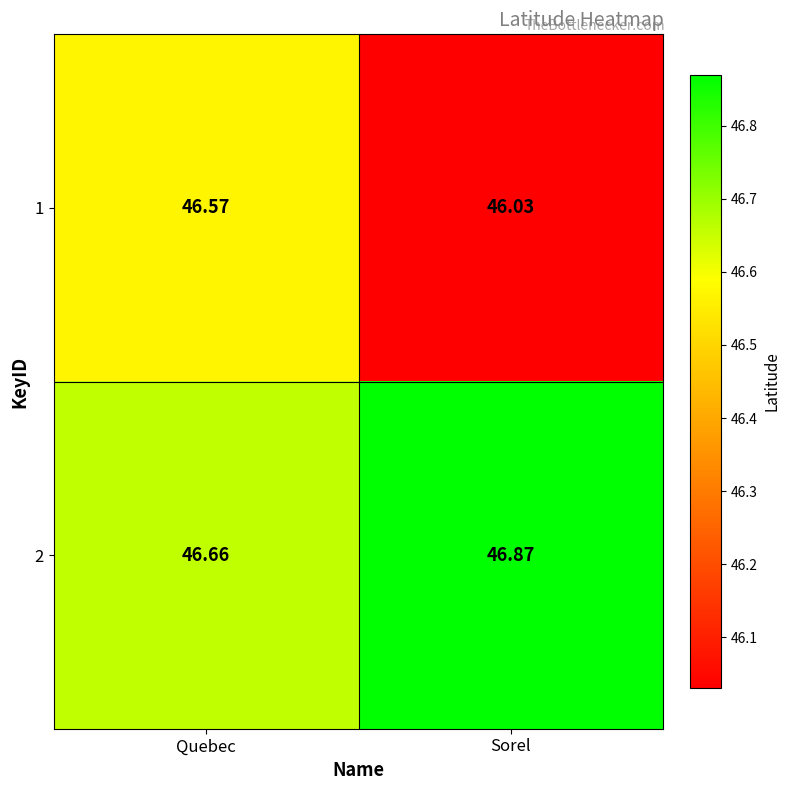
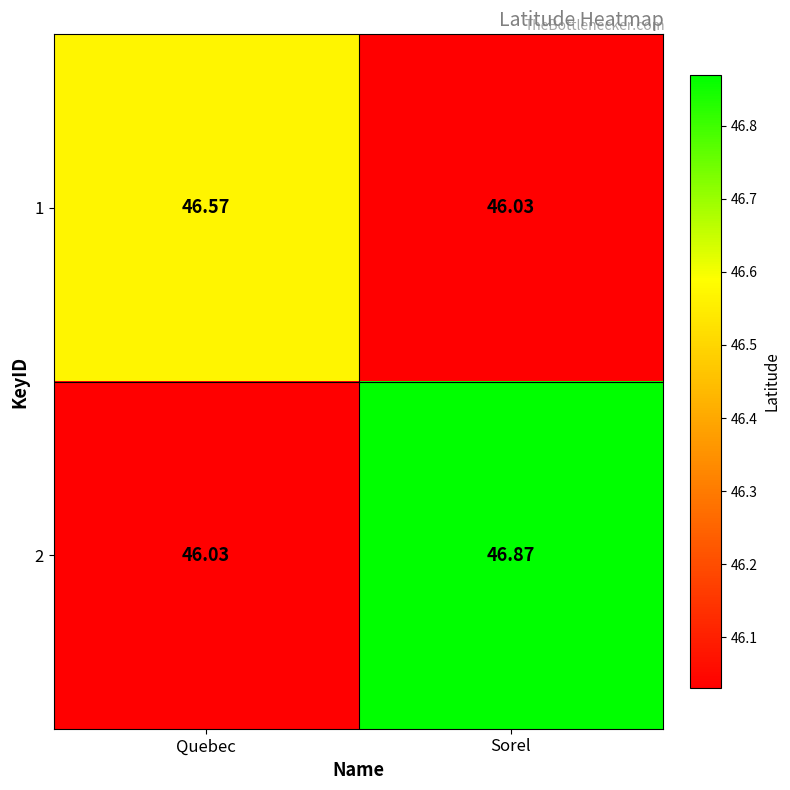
  {
    "1": {
      "Quebec": 46.57,
      "Sorel": 46.03
    },
    "2": {
-     "Quebec": 46.66,
+     "Quebec": 46.03,
      "Sorel": 46.87
    }
  }
